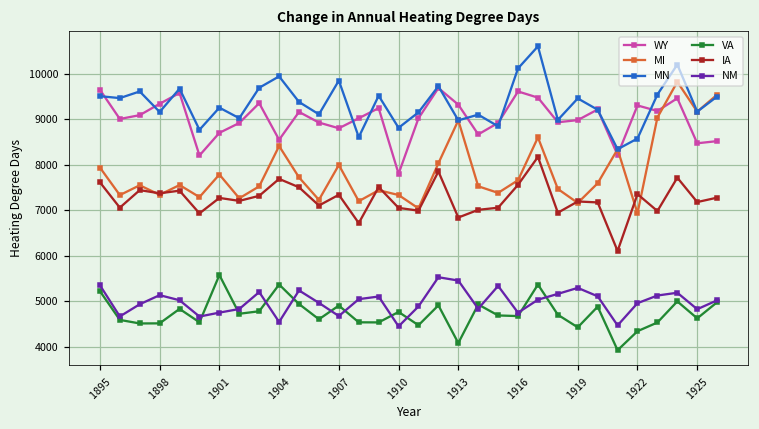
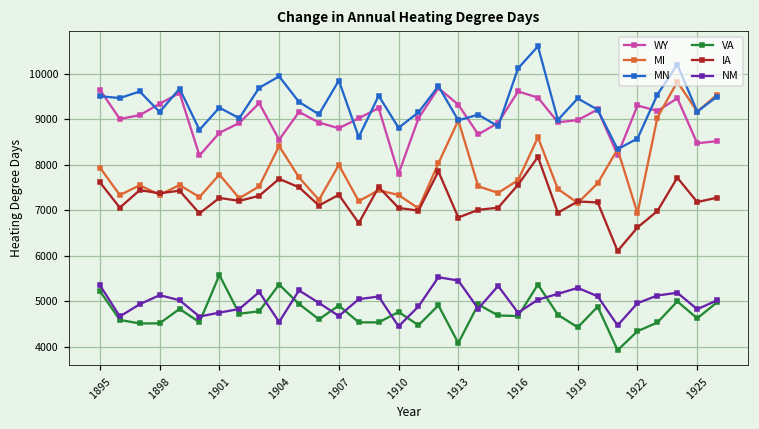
  {
    "WY": {
      "1895": 9600,
      "1898": 9300,
      "1901": 8700,
      "1904": 8500,
      "1907": 8800,
      "1910": 7800,
      "1913": 9300,
      "1916": 9600,
      "1919": 9000,
      "1922": 9300,
      "1925": 8500
    },
    "MI": {
      "1895": 7900,
      "1901": 7800,
      "1904": 8400,
      "1907": 8000,
      "1910": 7300,
      "1916": 7700,
      "1922": 6900
    },
    "MN": {
      "1895": 9500,
      "1898": 9200,
      "1901": 9300,
      "1904": 9900,
      "1907": 9900,
      "1910": 8800,
      "1916": 10100,
      "1919": 9500,
      "1922": 8600
    },
    "VA": {
      "1895": 5200,
      "1898": 4500,
      "1901": 5600,
      "1904": 5400,
      "1907": 4900,
      "1910": 4800,
      "1913": 4100,
      "1916": 4700,
      "1919": 4400,
      "1922": 4300,
      "1925": 4600
    },
    "IA": {
      "1895": 7600,
      "1901": 7300,
      "1904": 7700,
      "1907": 7300,
      "1910": 7100,
      "1913": 6800,
      "1916": 7600,
-     "1922": 7400,
+     "1922": 6600,
      "1925": 7200
    },
    "NM": {
      "1895": 5400,
      "1898": 5100,
      "1901": 4800,
      "1904": 4500,
      "1907": 4700,
      "1910": 4400,
      "1913": 5500,
      "1916": 4700,
      "1919": 5300,
      "1922": 5000,
      "1925": 4800
    }
  }
